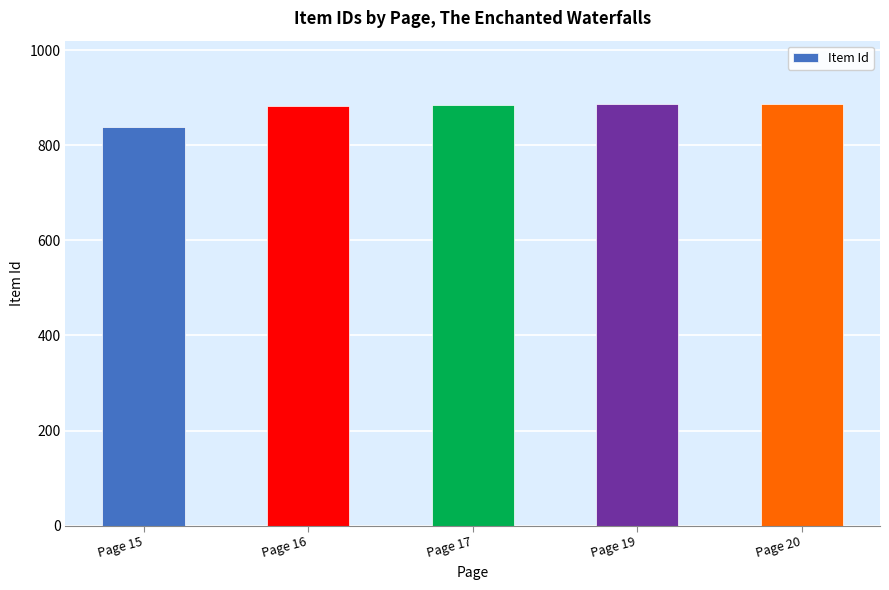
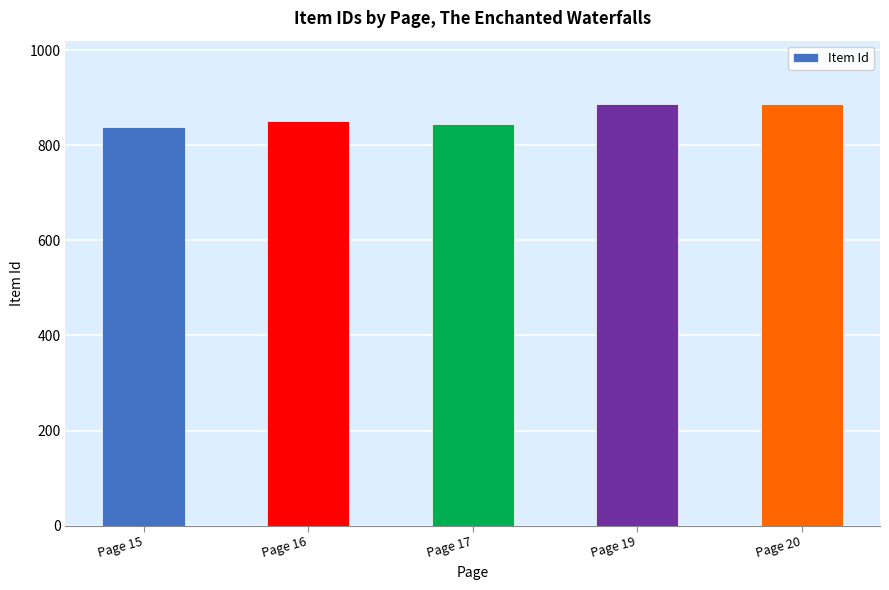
  {
    "Page 15": 840,
-   "Page 16": 880,
-   "Page 17": 880,
+   "Page 16": 850,
+   "Page 17": 850,
    "Page 19": 890,
    "Page 20": 890
  }
